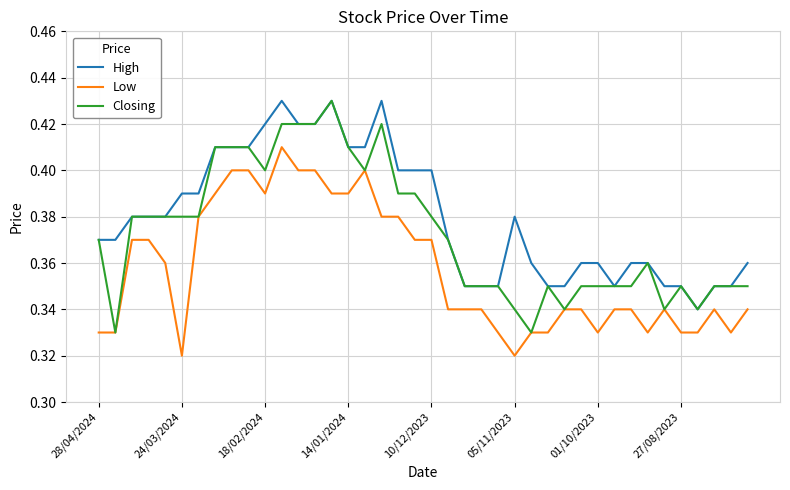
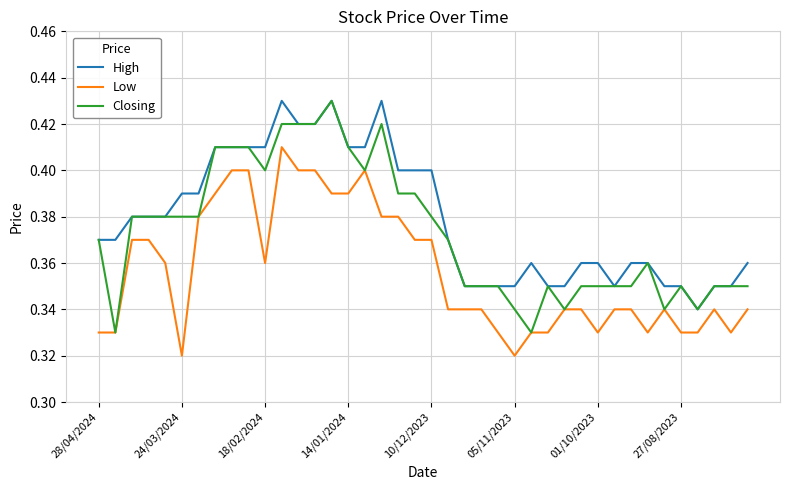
  {
    "High": {
      "24/03/2024": 0.39,
-     "18/02/2024": 0.42,
+     "18/02/2024": 0.41,
      "10/12/2023": 0.40,
-     "05/11/2023": 0.38,
+     "05/11/2023": 0.35,
      "01/10/2023": 0.36
    },
    "Low": {
      "28/04/2024": 0.33,
      "24/03/2024": 0.32,
-     "18/02/2024": 0.39,
+     "18/02/2024": 0.36,
      "14/01/2024": 0.39,
      "10/12/2023": 0.37,
      "05/11/2023": 0.32,
      "01/10/2023": 0.33,
      "27/08/2023": 0.33
    },
    "Closing": {
      "24/03/2024": 0.38,
      "18/02/2024": 0.40,
      "10/12/2023": 0.38,
      "05/11/2023": 0.34,
      "01/10/2023": 0.35
    }
  }
